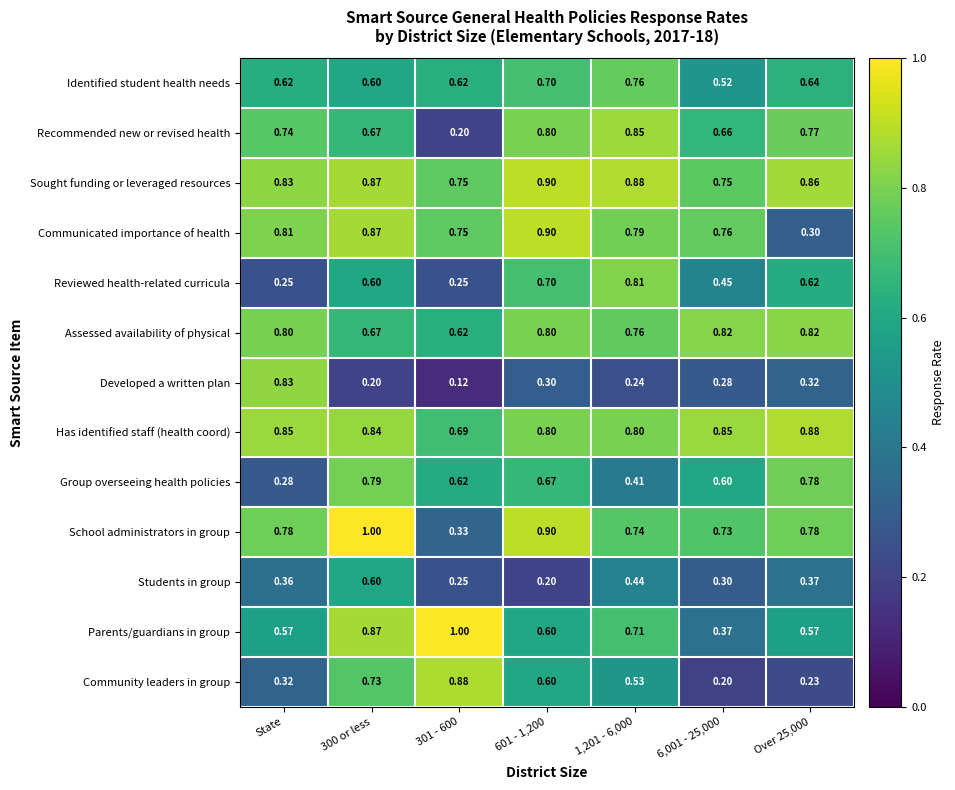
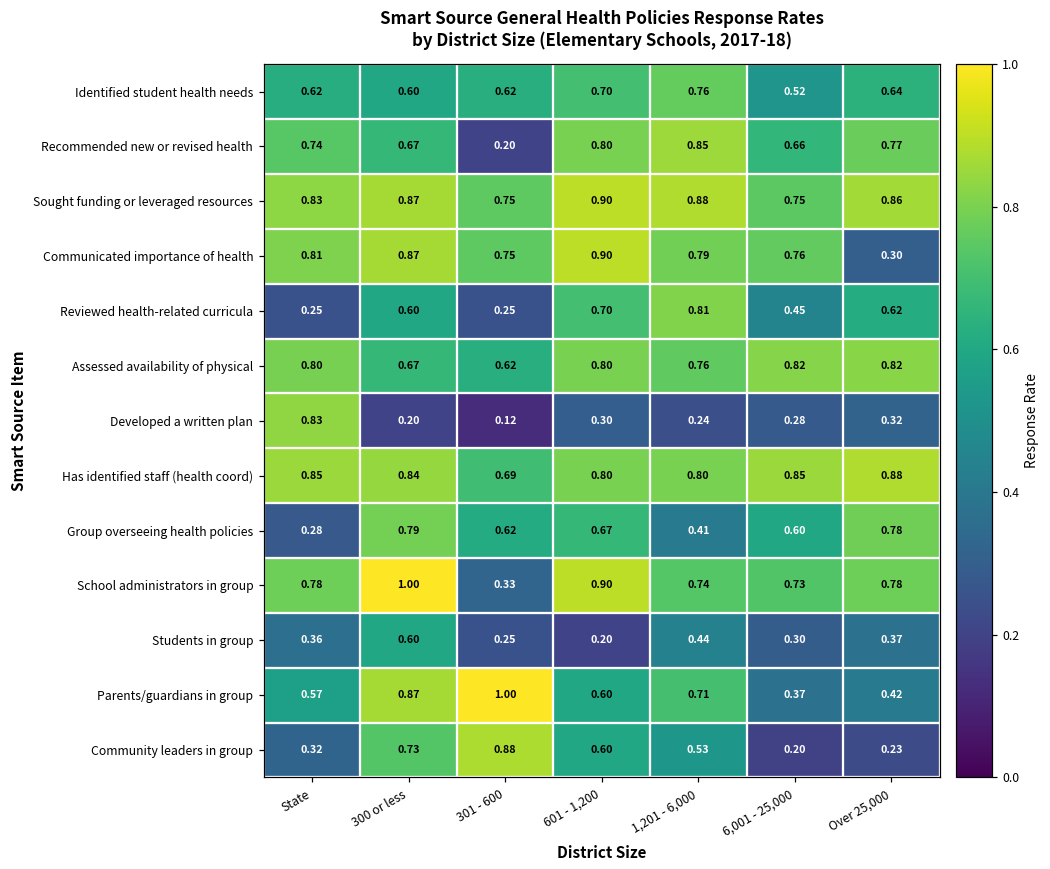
  {
    "Identified student health needs": {
      "State": 0.62,
      "300 or less": 0.60,
      "301 - 600": 0.62,
      "601 - 1,200": 0.70,
      "1,201 - 6,000": 0.76,
      "6,001 - 25,000": 0.52,
      "Over 25,000": 0.64
    },
    "Recommended new or revised health": {
      "State": 0.74,
      "300 or less": 0.67,
      "301 - 600": 0.20,
      "601 - 1,200": 0.80,
      "1,201 - 6,000": 0.85,
      "6,001 - 25,000": 0.66,
      "Over 25,000": 0.77
    },
    "Sought funding or leveraged resources": {
      "State": 0.83,
      "300 or less": 0.87,
      "301 - 600": 0.75,
      "601 - 1,200": 0.90,
      "1,201 - 6,000": 0.88,
      "6,001 - 25,000": 0.75,
      "Over 25,000": 0.86
    },
    "Communicated importance of health": {
      "State": 0.81,
      "300 or less": 0.87,
      "301 - 600": 0.75,
      "601 - 1,200": 0.90,
      "1,201 - 6,000": 0.79,
      "6,001 - 25,000": 0.76,
      "Over 25,000": 0.30
    },
    "Reviewed health-related curricula": {
      "State": 0.25,
      "300 or less": 0.60,
      "301 - 600": 0.25,
      "601 - 1,200": 0.70,
      "1,201 - 6,000": 0.81,
      "6,001 - 25,000": 0.45,
      "Over 25,000": 0.62
    },
    "Assessed availability of physical": {
      "State": 0.80,
      "300 or less": 0.67,
      "301 - 600": 0.62,
      "601 - 1,200": 0.80,
      "1,201 - 6,000": 0.76,
      "6,001 - 25,000": 0.82,
      "Over 25,000": 0.82
    },
    "Developed a written plan": {
      "State": 0.83,
      "300 or less": 0.20,
      "301 - 600": 0.12,
      "601 - 1,200": 0.30,
      "1,201 - 6,000": 0.24,
      "6,001 - 25,000": 0.28,
      "Over 25,000": 0.32
    },
    "Has identified staff (health coord)": {
      "State": 0.85,
      "300 or less": 0.84,
      "301 - 600": 0.69,
      "601 - 1,200": 0.80,
      "1,201 - 6,000": 0.80,
      "6,001 - 25,000": 0.85,
      "Over 25,000": 0.88
    },
    "Group overseeing health policies": {
      "State": 0.28,
      "300 or less": 0.79,
      "301 - 600": 0.62,
      "601 - 1,200": 0.67,
      "1,201 - 6,000": 0.41,
      "6,001 - 25,000": 0.60,
      "Over 25,000": 0.78
    },
    "School administrators in group": {
      "State": 0.78,
      "300 or less": 1.00,
      "301 - 600": 0.33,
      "601 - 1,200": 0.90,
      "1,201 - 6,000": 0.74,
      "6,001 - 25,000": 0.73,
      "Over 25,000": 0.78
    },
    "Students in group": {
      "State": 0.36,
      "300 or less": 0.60,
      "301 - 600": 0.25,
      "601 - 1,200": 0.20,
      "1,201 - 6,000": 0.44,
      "6,001 - 25,000": 0.30,
      "Over 25,000": 0.37
    },
    "Parents/guardians in group": {
      "State": 0.57,
      "300 or less": 0.87,
      "301 - 600": 1.00,
      "601 - 1,200": 0.60,
      "1,201 - 6,000": 0.71,
      "6,001 - 25,000": 0.37,
-     "Over 25,000": 0.57
+     "Over 25,000": 0.42
    },
    "Community leaders in group": {
      "State": 0.32,
      "300 or less": 0.73,
      "301 - 600": 0.88,
      "601 - 1,200": 0.60,
      "1,201 - 6,000": 0.53,
      "6,001 - 25,000": 0.20,
      "Over 25,000": 0.23
    }
  }
